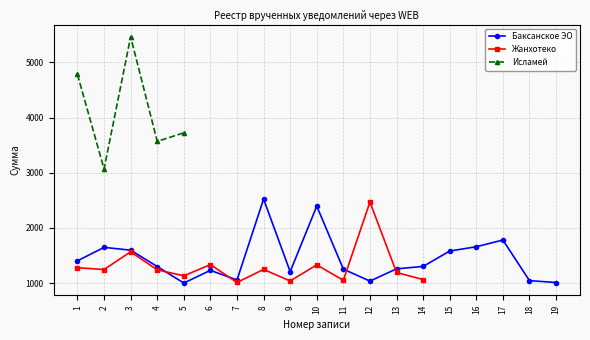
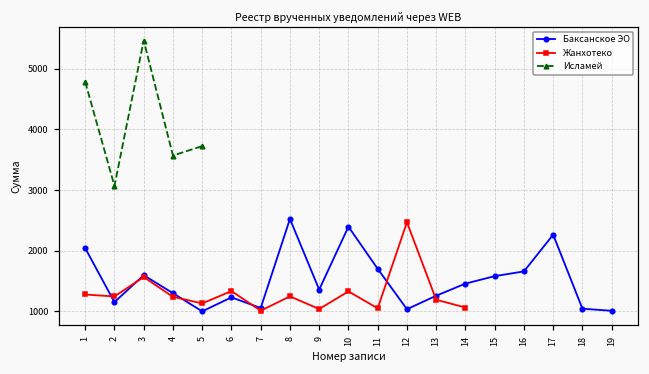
  {
    "Баксанское ЭО": {
-     "1": 1400,
-     "2": 1600,
+     "1": 2000,
+     "2": 1200,
      "4": 1300,
      "5": 1000,
      "6": 1200,
      "8": 2500,
-     "9": 1200,
+     "9": 1400,
      "10": 2400,
-     "11": 1300,
+     "11": 1700,
      "12": 1000,
      "13": 1300,
-     "14": 1300,
+     "14": 1500,
      "15": 1600,
      "16": 1700,
-     "17": 1800,
+     "17": 2300,
      "18": 1000,
      "19": 1000
    },
    "Жанхотеко": {
      "1": 1300,
      "2": 1200,
      "4": 1200,
      "5": 1100,
      "6": 1300,
      "8": 1200,
      "9": 1000,
      "10": 1300,
      "11": 1100,
      "12": 2500,
      "13": 1200,
      "14": 1100
    },
    "Исламей": {
      "1": 4800,
      "2": 3100,
      "3": 5500,
      "4": 3600,
      "5": 3700
    }
  }
